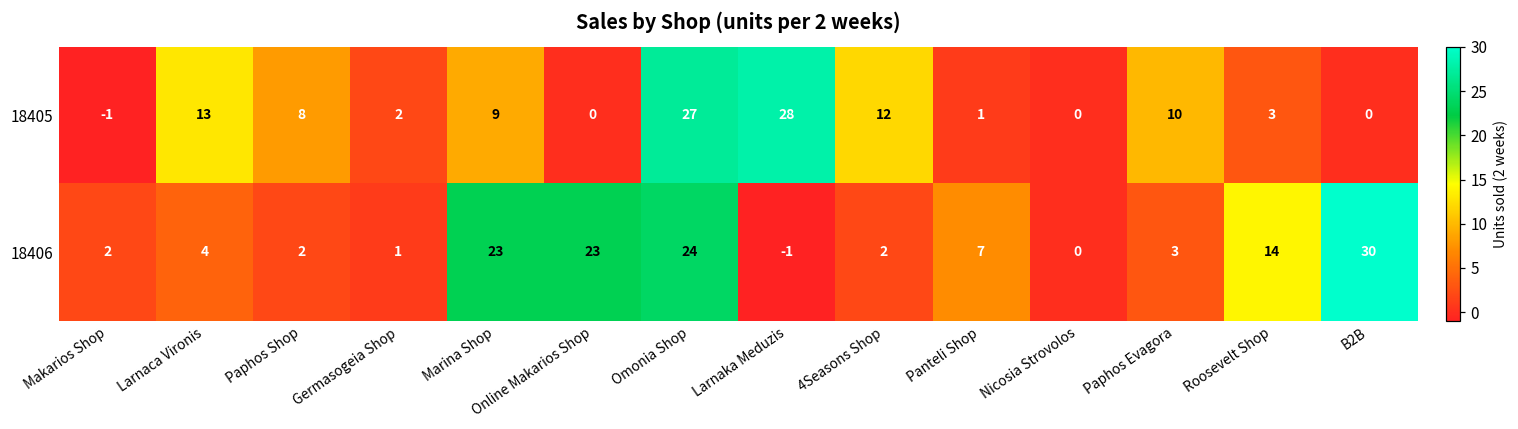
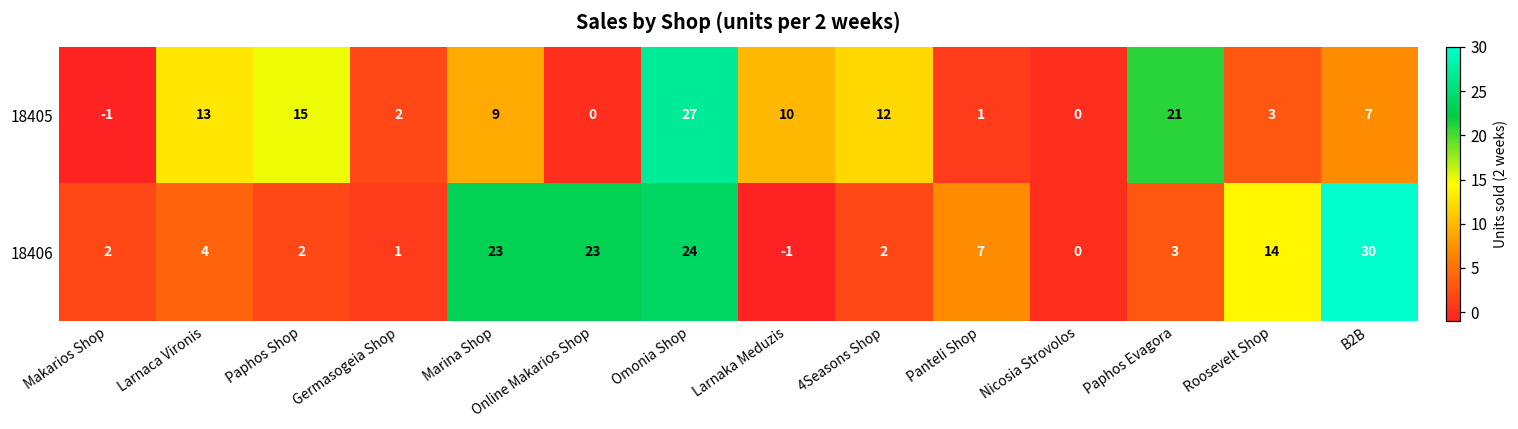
  {
    "18405": {
      "Makarios Shop": -1,
      "Larnaca Vironis": 13,
-     "Paphos Shop": 8,
+     "Paphos Shop": 15,
      "Germasogeia Shop": 2,
      "Marina Shop": 9,
      "Online Makarios Shop": 0,
      "Omonia Shop": 27,
-     "Larnaka Meduzis": 28,
+     "Larnaka Meduzis": 10,
      "4Seasons Shop": 12,
      "Panteli Shop": 1,
      "Nicosia Strovolos": 0,
-     "Paphos Evagora": 10,
+     "Paphos Evagora": 21,
      "Roosevelt Shop": 3,
-     "B2B": 0
+     "B2B": 7
    },
    "18406": {
      "Makarios Shop": 2,
      "Larnaca Vironis": 4,
      "Paphos Shop": 2,
      "Germasogeia Shop": 1,
      "Marina Shop": 23,
      "Online Makarios Shop": 23,
      "Omonia Shop": 24,
      "Larnaka Meduzis": -1,
      "4Seasons Shop": 2,
      "Panteli Shop": 7,
      "Nicosia Strovolos": 0,
      "Paphos Evagora": 3,
      "Roosevelt Shop": 14,
      "B2B": 30
    }
  }
